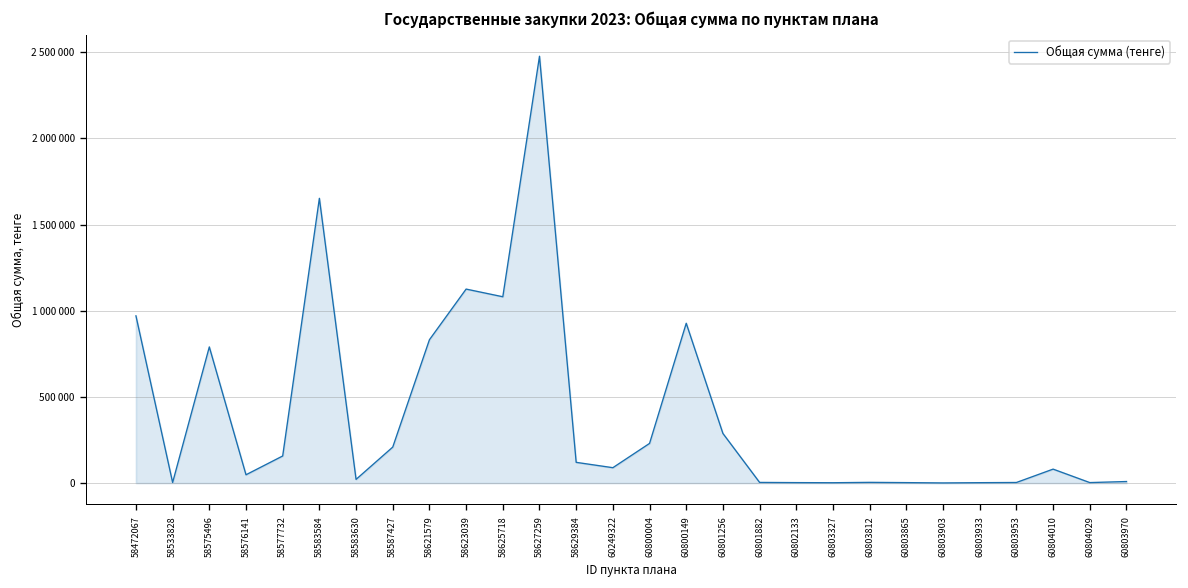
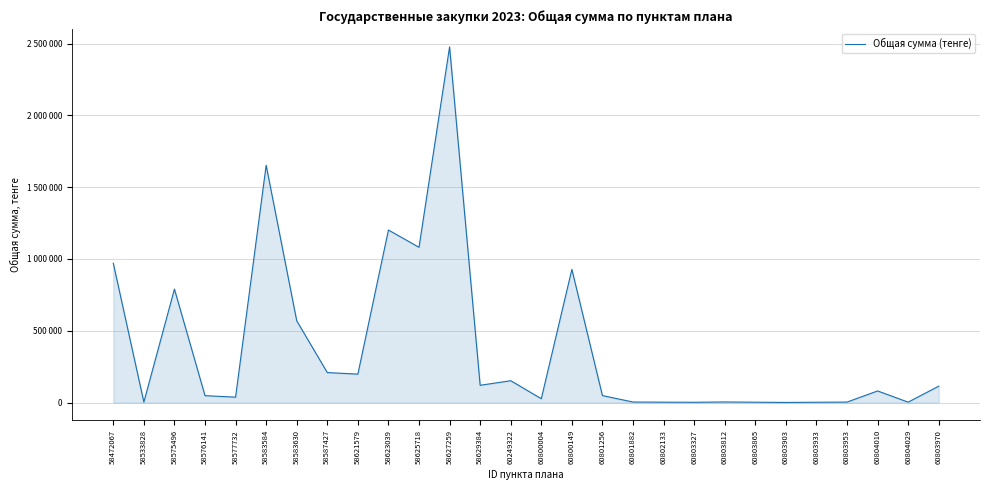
  {
    "58472067": 970000,
    "58533828": 0,
    "58575496": 790000,
    "58576141": 50000,
-   "58577732": 160000,
+   "58577732": 40000,
    "58583584": 1650000,
-   "58583630": 20000,
+   "58583630": 570000,
    "58587427": 210000,
-   "58621579": 830000,
-   "58623039": 1130000,
+   "58621579": 200000,
+   "58623039": 1200000,
    "58625718": 1080000,
    "58627259": 2480000,
    "58629384": 120000,
-   "60249322": 90000,
-   "60800004": 230000,
+   "60249322": 150000,
+   "60800004": 30000,
    "60800149": 930000,
-   "60801256": 290000,
+   "60801256": 50000,
    "60801882": 0,
    "60802133": 0,
    "60803327": 0,
    "60803812": 0,
    "60803865": 0,
    "60803903": 0,
    "60803933": 0,
    "60803953": 0,
    "60804010": 80000,
    "60804029": 0,
-   "60803970": 10000
+   "60803970": 110000
  }
